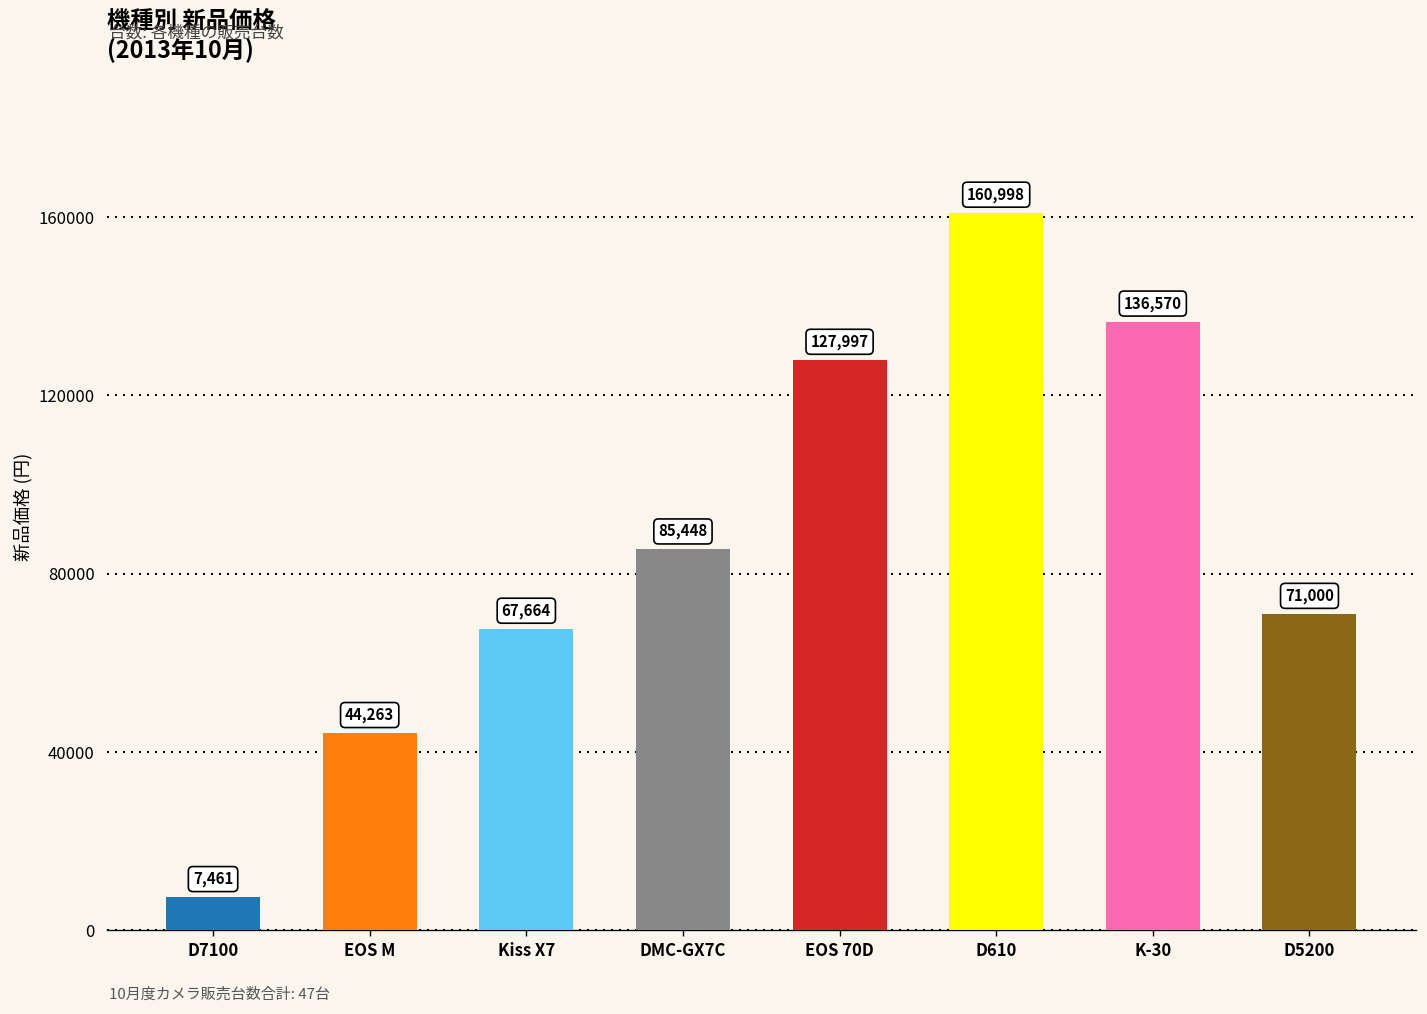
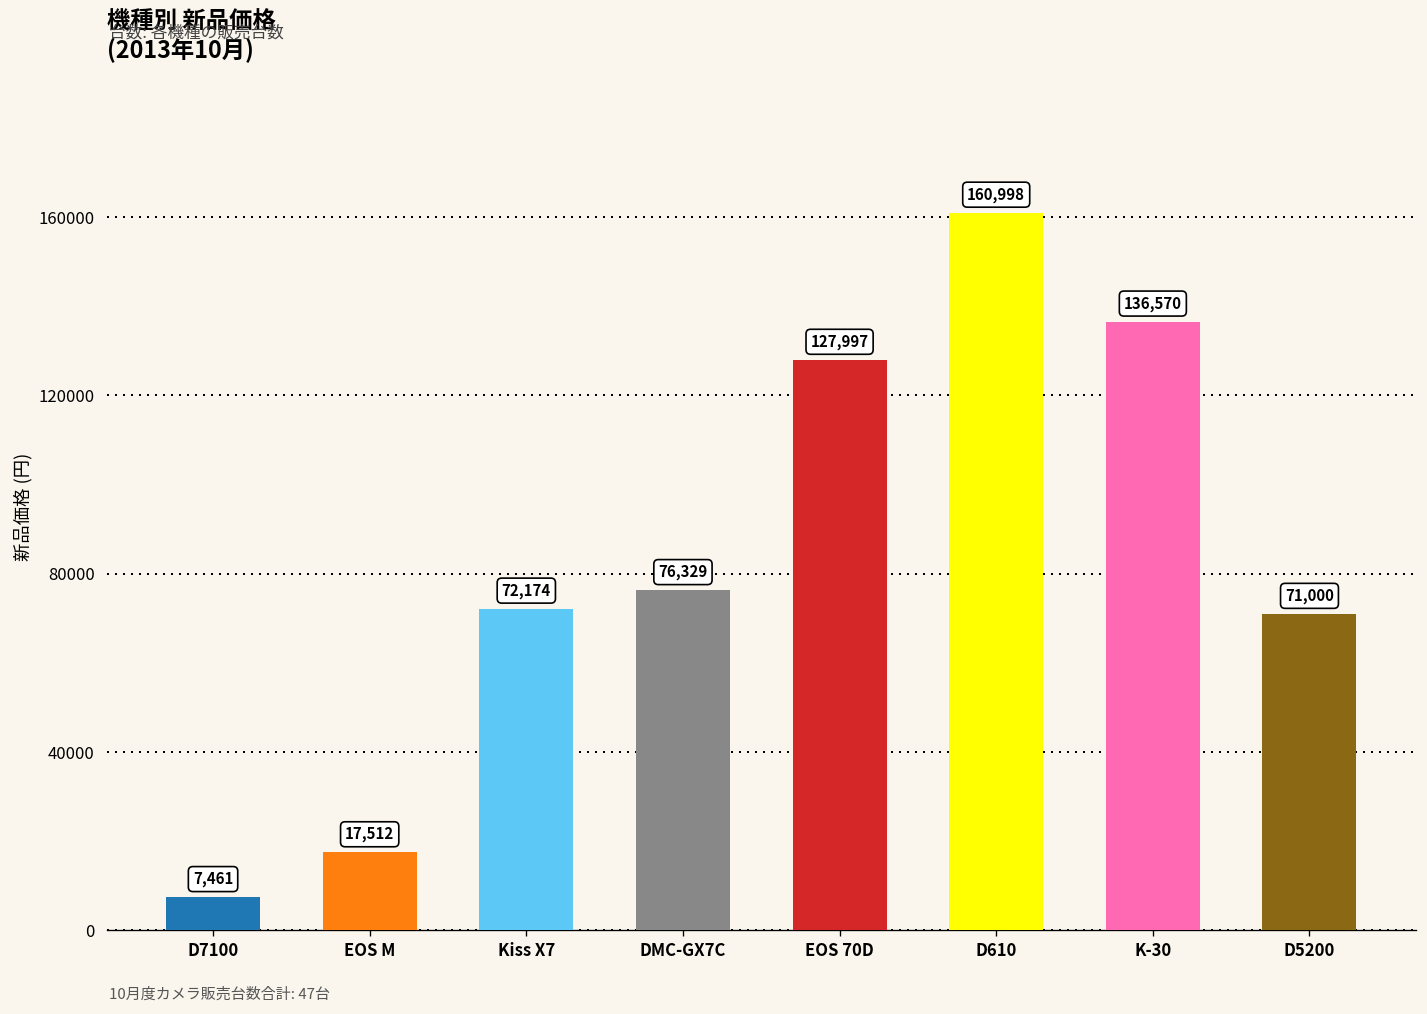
  {
-   "EOS M": "44,263",
-   "Kiss X7": "67,664",
-   "DMC-GX7C": "85,448"
+   "EOS M": "17,512",
+   "Kiss X7": "72,174",
+   "DMC-GX7C": "76,329"
  }
